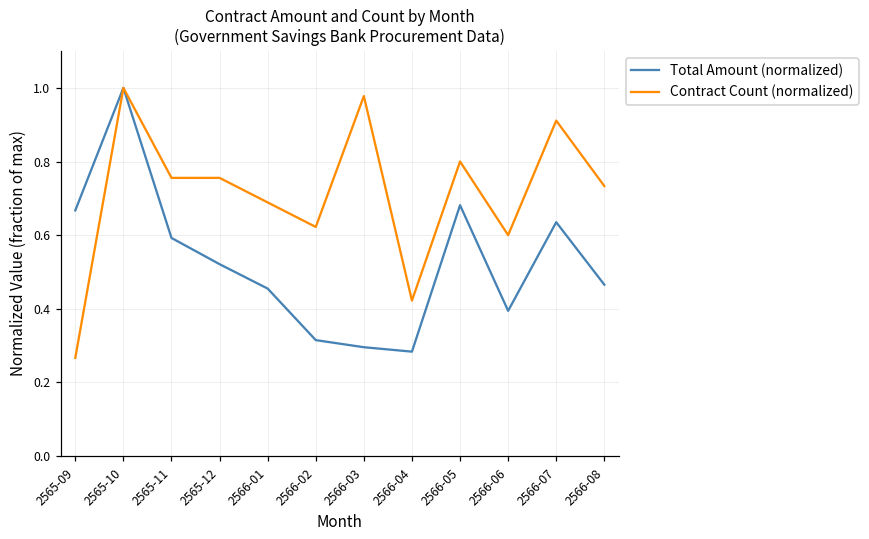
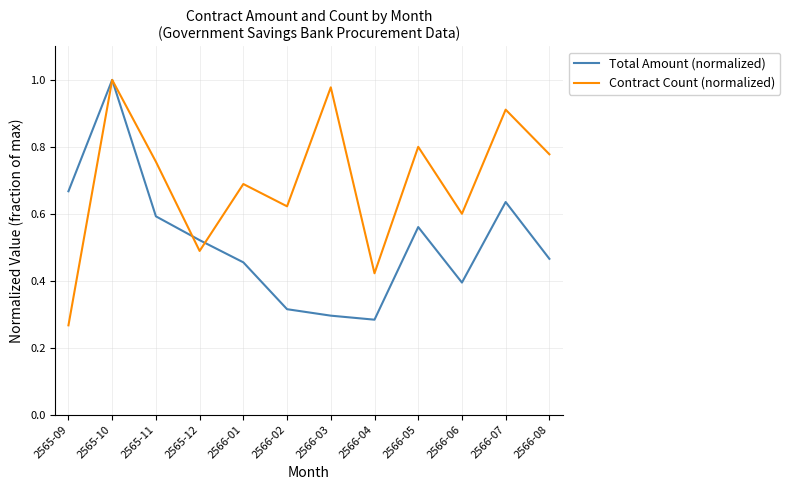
  {
    "Total Amount (normalized)": {
      "2565-09": 0.67,
      "2565-11": 0.59,
      "2565-12": 0.52,
      "2566-01": 0.45,
      "2566-02": 0.31,
      "2566-03": 0.30,
      "2566-04": 0.28,
-     "2566-05": 0.68,
+     "2566-05": 0.56,
      "2566-06": 0.39,
      "2566-07": 0.64,
      "2566-08": 0.47
    },
    "Contract Count (normalized)": {
      "2565-09": 0.27,
      "2565-11": 0.76,
-     "2565-12": 0.76,
+     "2565-12": 0.49,
      "2566-01": 0.69,
      "2566-02": 0.62,
      "2566-03": 0.98,
      "2566-04": 0.42,
      "2566-05": 0.80,
      "2566-06": 0.60,
      "2566-07": 0.91,
-     "2566-08": 0.73
+     "2566-08": 0.78
    }
  }
